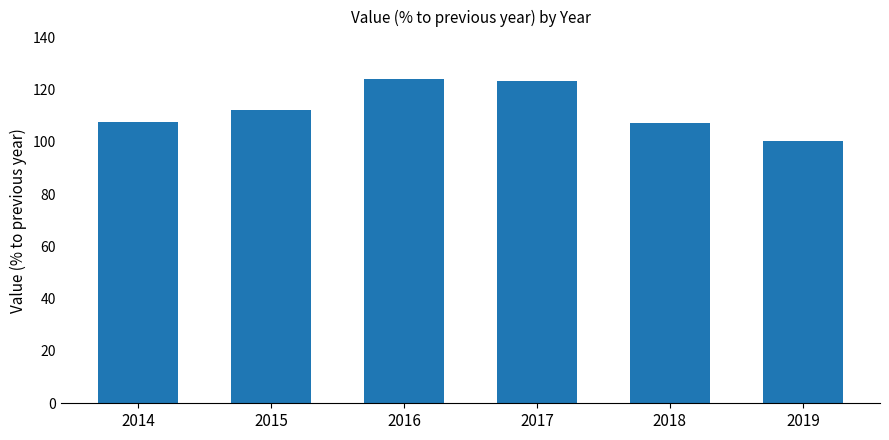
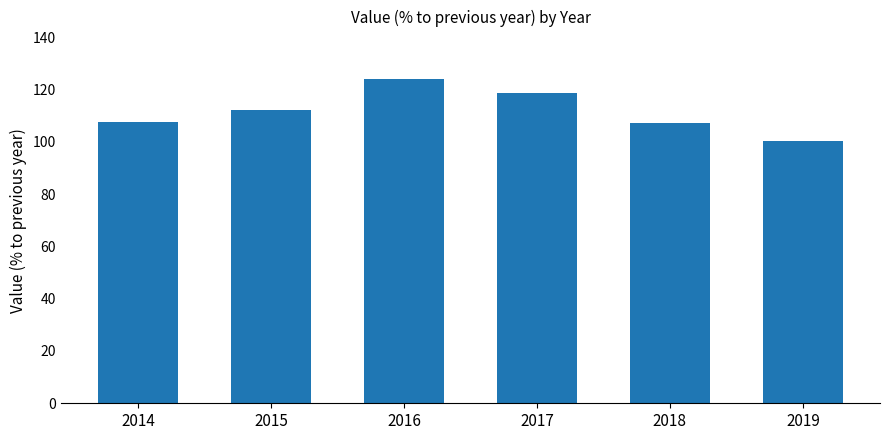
  {
    "2014": 108,
    "2015": 112,
    "2016": 124,
-   "2017": 123,
+   "2017": 119,
    "2018": 107,
    "2019": 100
  }
